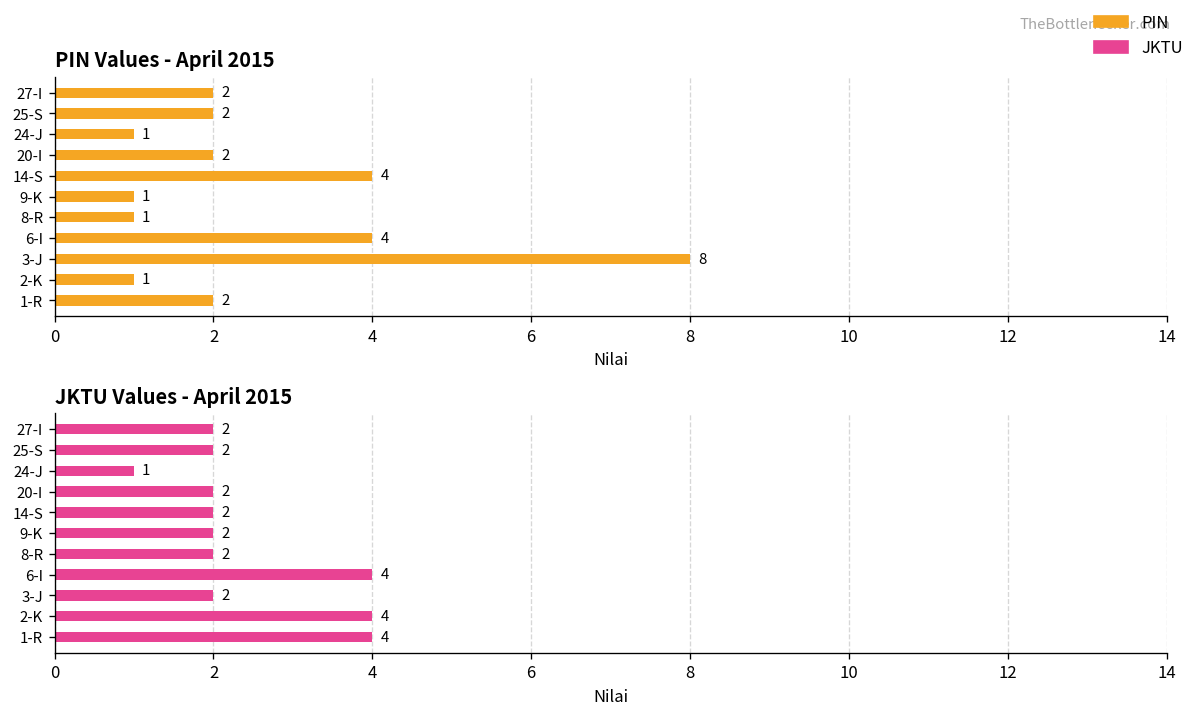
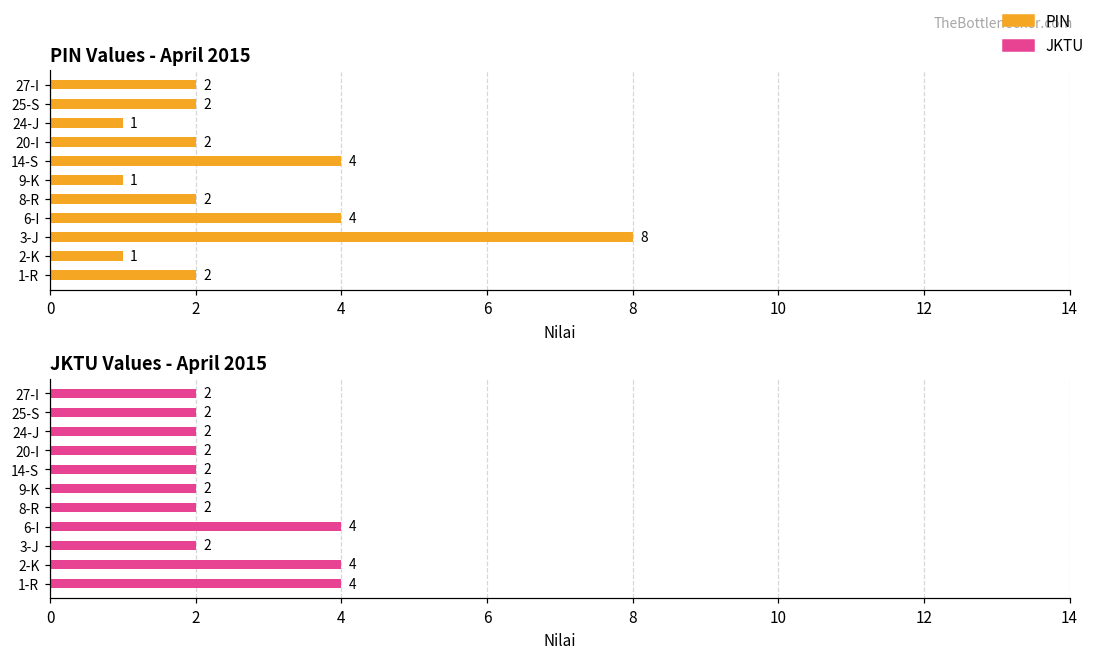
  {
    "PIN Values - April 2015": {
      "27-I": 2,
      "25-S": 2,
      "24-J": 1,
      "20-I": 2,
      "14-S": 4,
      "9-K": 1,
-     "8-R": 1,
+     "8-R": 2,
      "6-I": 4,
      "3-J": 8,
      "2-K": 1,
      "1-R": 2
    },
    "JKTU Values - April 2015": {
      "27-I": 2,
      "25-S": 2,
-     "24-J": 1,
+     "24-J": 2,
      "20-I": 2,
      "14-S": 2,
      "9-K": 2,
      "8-R": 2,
      "6-I": 4,
      "3-J": 2,
      "2-K": 4,
      "1-R": 4
    }
  }
